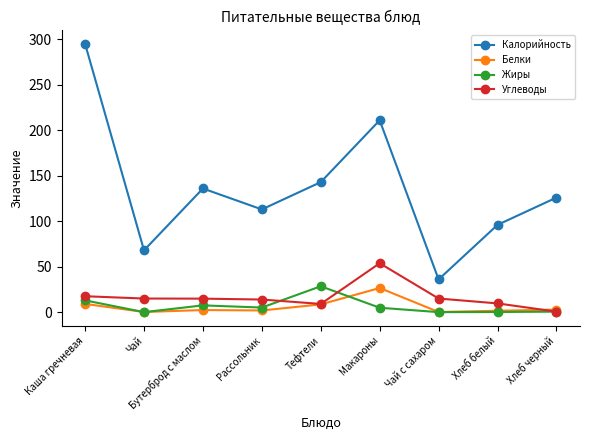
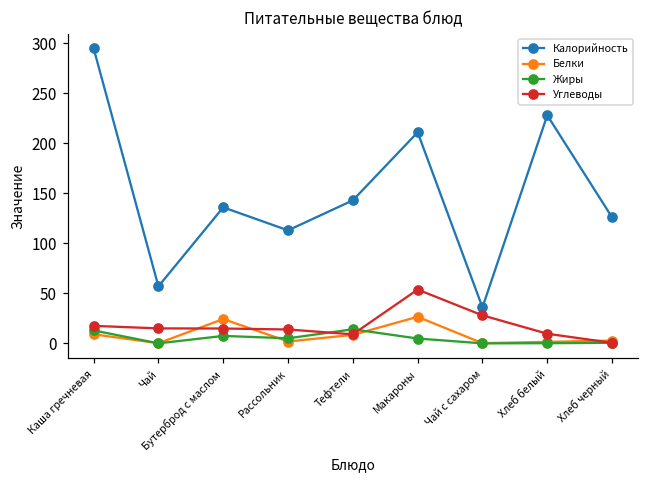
  {
    "Калорийность": {
      "Каша гречневая": 300,
-     "Чай": 70,
+     "Чай": 60,
      "Бутерброд с маслом": 140,
      "Рассольник": 110,
      "Тефтели": 140,
      "Макароны": 210,
      "Чай с сахаром": 40,
-     "Хлеб белый": 100,
+     "Хлеб белый": 230,
      "Хлеб черный": 130
    },
    "Белки": {
      "Каша гречневая": 10,
-     "Бутерброд с маслом": 0,
+     "Бутерброд с маслом": 20,
      "Рассольник": 0,
      "Макароны": 30
    },
    "Жиры": {
      "Каша гречневая": 10,
      "Бутерброд с маслом": 10,
      "Рассольник": 10,
-     "Тефтели": 30,
+     "Тефтели": 10,
      "Макароны": 0
    },
    "Углеводы": {
      "Каша гречневая": 20,
      "Чай": 20,
      "Бутерброд с маслом": 10,
      "Рассольник": 10,
      "Макароны": 50,
-     "Чай с сахаром": 20,
+     "Чай с сахаром": 30,
      "Хлеб белый": 10
    }
  }
